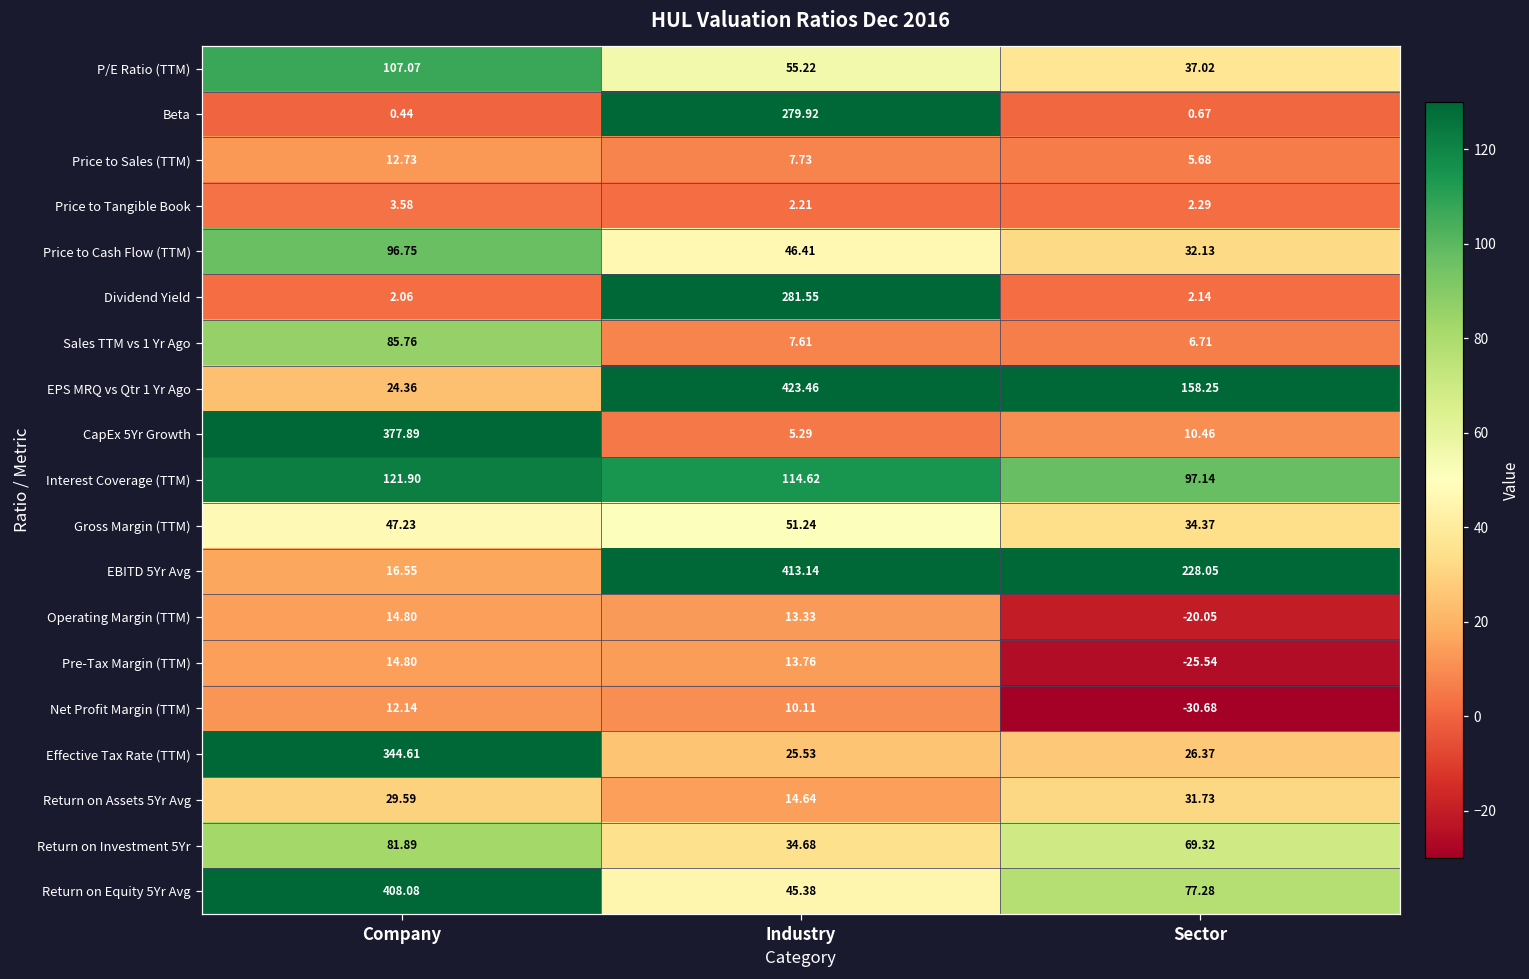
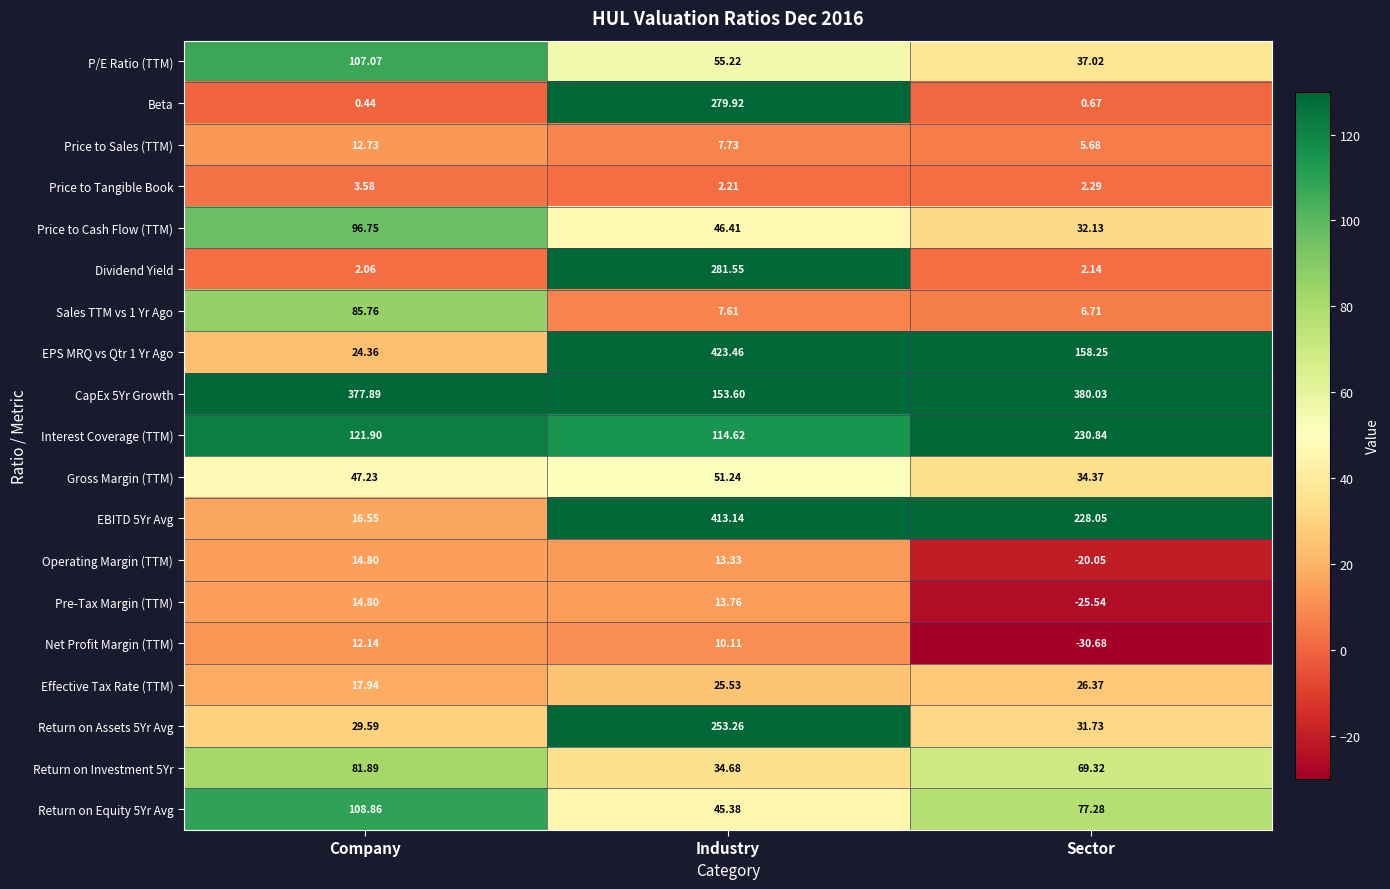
  {
    "P/E Ratio (TTM)": {
      "Company": 107.07,
      "Industry": 55.22,
      "Sector": 37.02
    },
    "Beta": {
      "Company": 0.44,
      "Industry": 279.92,
      "Sector": 0.67
    },
    "Price to Sales (TTM)": {
      "Company": 12.73,
      "Industry": 7.73,
      "Sector": 5.68
    },
    "Price to Tangible Book": {
      "Company": 3.58,
      "Industry": 2.21,
      "Sector": 2.29
    },
    "Price to Cash Flow (TTM)": {
      "Company": 96.75,
      "Industry": 46.41,
      "Sector": 32.13
    },
    "Dividend Yield": {
      "Company": 2.06,
      "Industry": 281.55,
      "Sector": 2.14
    },
    "Sales TTM vs 1 Yr Ago": {
      "Company": 85.76,
      "Industry": 7.61,
      "Sector": 6.71
    },
    "EPS MRQ vs Qtr 1 Yr Ago": {
      "Company": 24.36,
      "Industry": 423.46,
      "Sector": 158.25
    },
    "CapEx 5Yr Growth": {
      "Company": 377.89,
-     "Industry": 5.29,
-     "Sector": 10.46
+     "Industry": 153.60,
+     "Sector": 380.03
    },
    "Interest Coverage (TTM)": {
      "Company": 121.90,
      "Industry": 114.62,
-     "Sector": 97.14
+     "Sector": 230.84
    },
    "Gross Margin (TTM)": {
      "Company": 47.23,
      "Industry": 51.24,
      "Sector": 34.37
    },
    "EBITD 5Yr Avg": {
      "Company": 16.55,
      "Industry": 413.14,
      "Sector": 228.05
    },
    "Operating Margin (TTM)": {
      "Company": 14.80,
      "Industry": 13.33,
      "Sector": -20.05
    },
    "Pre-Tax Margin (TTM)": {
      "Company": 14.80,
      "Industry": 13.76,
      "Sector": -25.54
    },
    "Net Profit Margin (TTM)": {
      "Company": 12.14,
      "Industry": 10.11,
      "Sector": -30.68
    },
    "Effective Tax Rate (TTM)": {
-     "Company": 344.61,
+     "Company": 17.94,
      "Industry": 25.53,
      "Sector": 26.37
    },
    "Return on Assets 5Yr Avg": {
      "Company": 29.59,
-     "Industry": 14.64,
+     "Industry": 253.26,
      "Sector": 31.73
    },
    "Return on Investment 5Yr": {
      "Company": 81.89,
      "Industry": 34.68,
      "Sector": 69.32
    },
    "Return on Equity 5Yr Avg": {
-     "Company": 408.08,
+     "Company": 108.86,
      "Industry": 45.38,
      "Sector": 77.28
    }
  }
